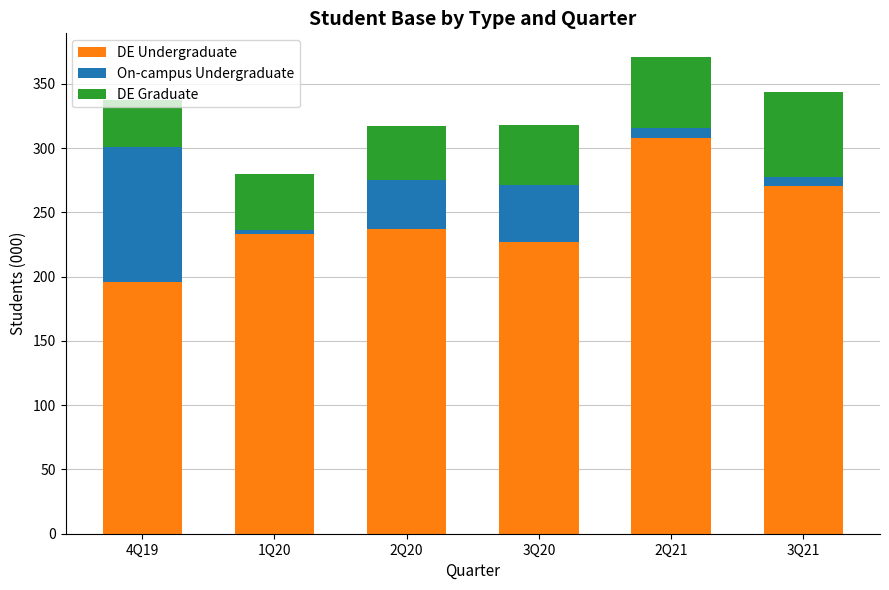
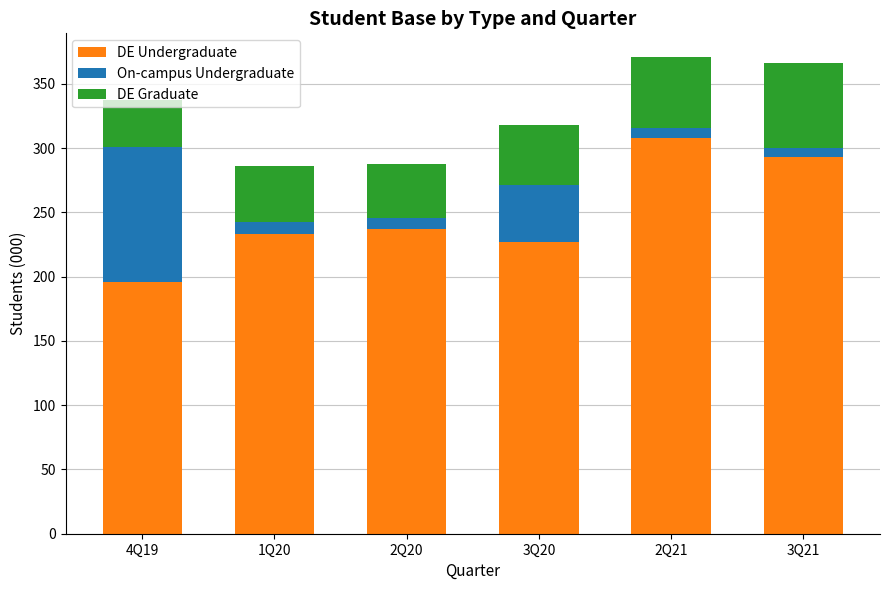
  {
    "DE Undergraduate": {
      "4Q19": 196,
      "1Q20": 233,
      "2Q20": 237,
      "3Q20": 227,
      "2Q21": 308,
-     "3Q21": 271
+     "3Q21": 293
    },
    "On-campus Undergraduate": {
      "4Q19": 106,
-     "1Q20": 3,
-     "2Q20": 38,
+     "1Q20": 10,
+     "2Q20": 9,
      "3Q20": 45,
      "2Q21": 7,
      "3Q21": 7
    },
    "DE Graduate": {
      "1Q20": 44,
      "2Q20": 42,
      "3Q20": 46,
      "2Q21": 55,
      "3Q21": 66
    }
  }
